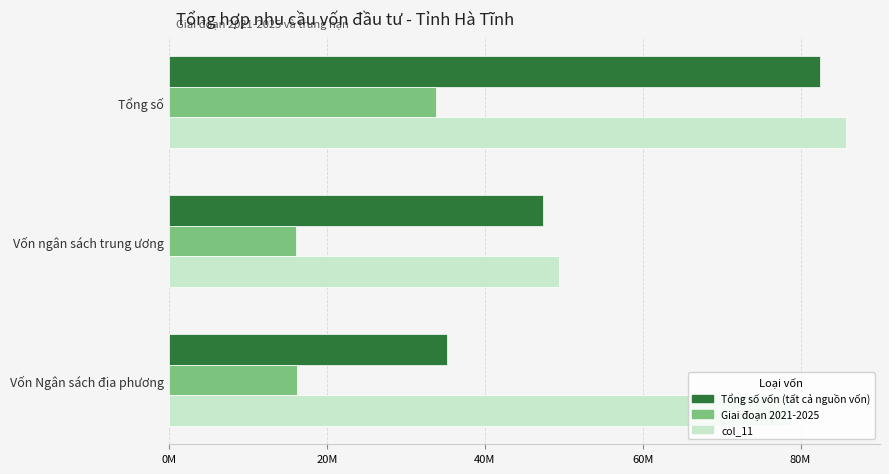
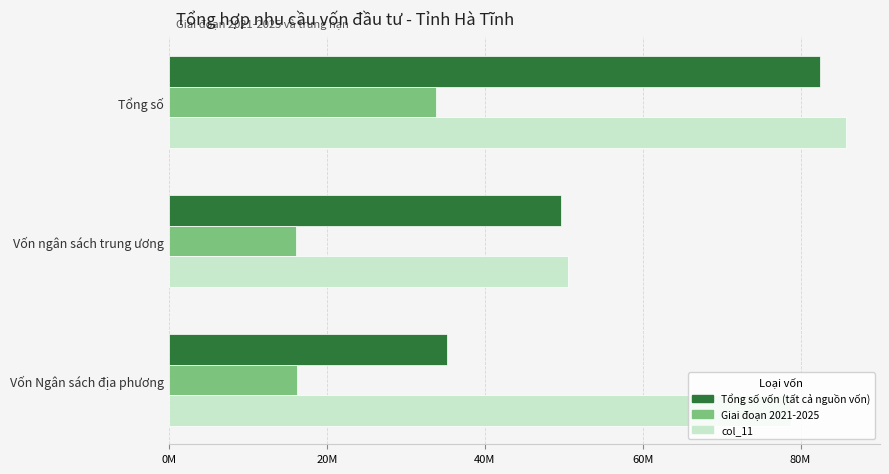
  {
    "Tổng số vốn (tất cả nguồn vốn)": {
      "Tổng số": 82000000,
-     "Vốn ngân sách trung ương": 47000000,
+     "Vốn ngân sách trung ương": 50000000,
      "Vốn Ngân sách địa phương": 35000000
    },
    "Giai đoạn 2021-2025": {
      "Tổng số": 34000000,
      "Vốn ngân sách trung ương": 16000000,
      "Vốn Ngân sách địa phương": 16000000
    },
    "col_11": {
      "Tổng số": 86000000,
-     "Vốn ngân sách trung ương": 49000000
+     "Vốn ngân sách trung ương": 51000000
    }
  }
